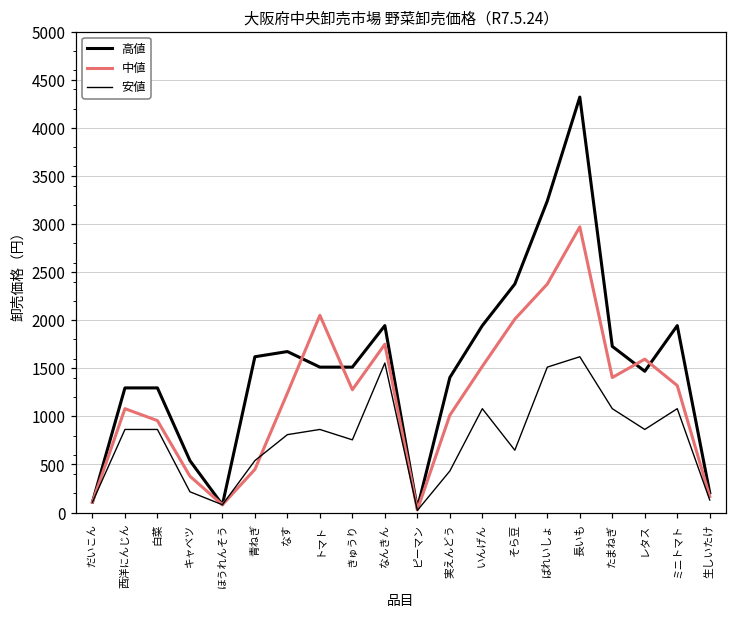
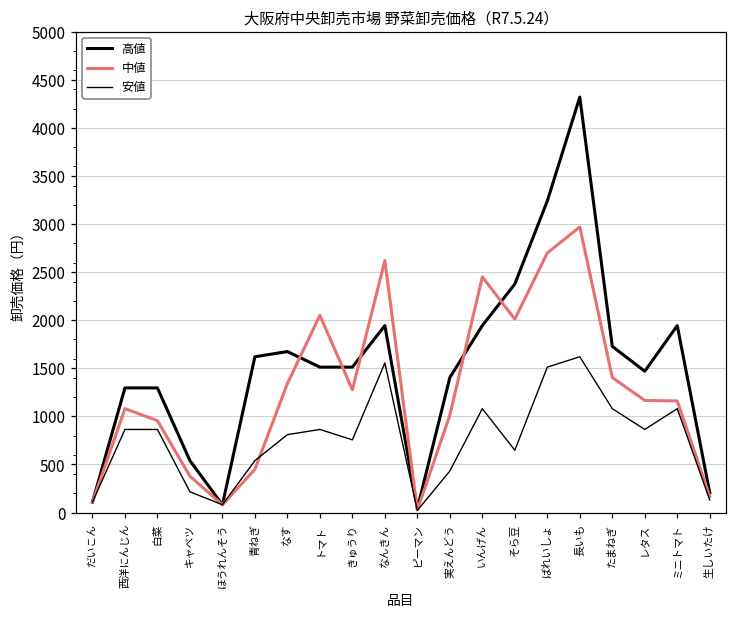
  {
    "中値": {
      "西洋にんじん": 1100,
      "白菜": 1000,
      "キャベツ": 400,
      "青ねぎ": 400,
-     "なす": 1200,
+     "なす": 1300,
      "トマト": 2100,
      "きゅうり": 1300,
-     "なんきん": 1800,
+     "なんきん": 2600,
      "実えんどう": 1000,
-     "いんげん": 1500,
+     "いんげん": 2500,
      "そら豆": 2000,
-     "ばれいしょ": 2400,
+     "ばれいしょ": 2700,
      "長いも": 3000,
      "たまねぎ": 1400,
-     "レタス": 1600,
-     "ミニトマト": 1300,
+     "レタス": 1200,
+     "ミニトマト": 1200,
      "生しいたけ": 200
    }
  }
